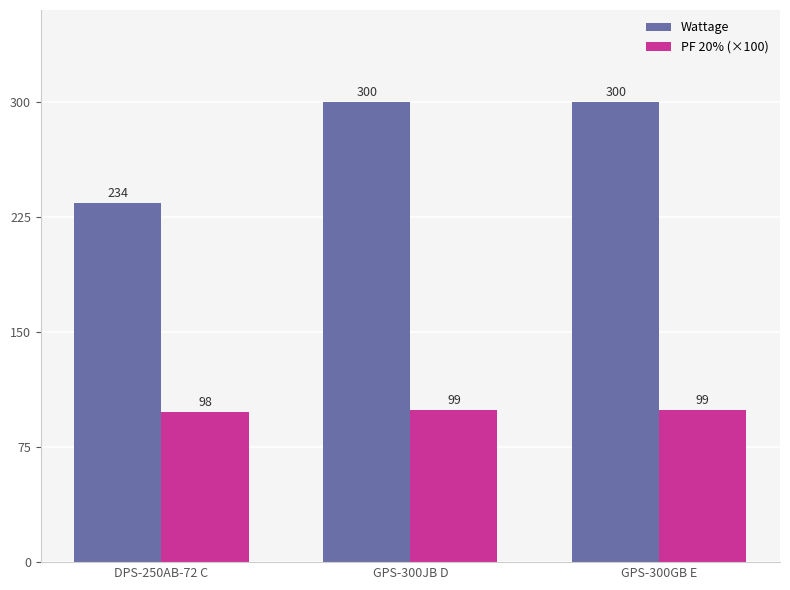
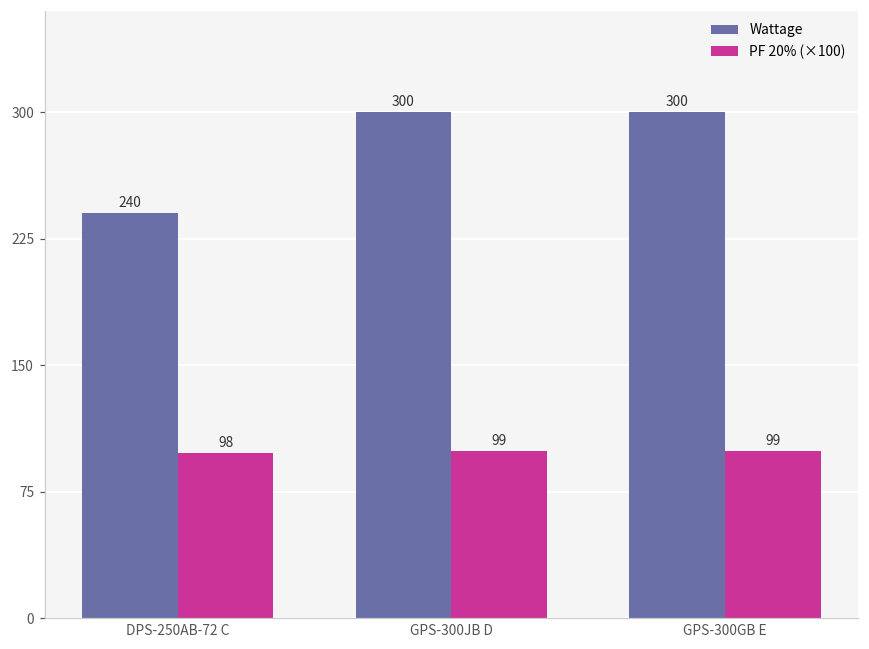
  {
    "Wattage": {
-     "DPS-250AB-72 C": 234,
+     "DPS-250AB-72 C": 240,
      "GPS-300JB D": 300,
      "GPS-300GB E": 300
    },
    "PF 20% (×100)": {
      "DPS-250AB-72 C": 98,
      "GPS-300JB D": 99,
      "GPS-300GB E": 99
    }
  }
